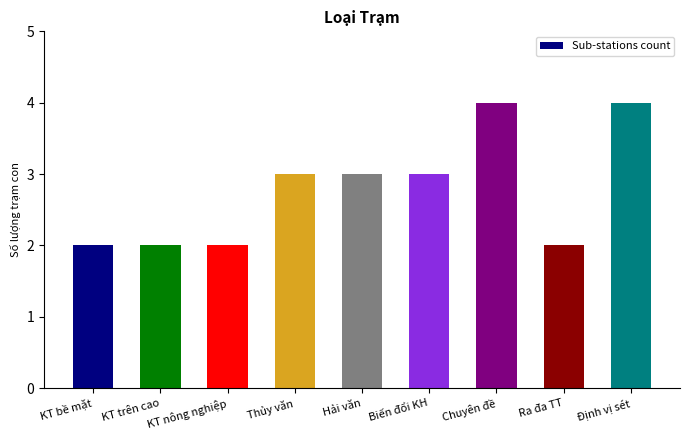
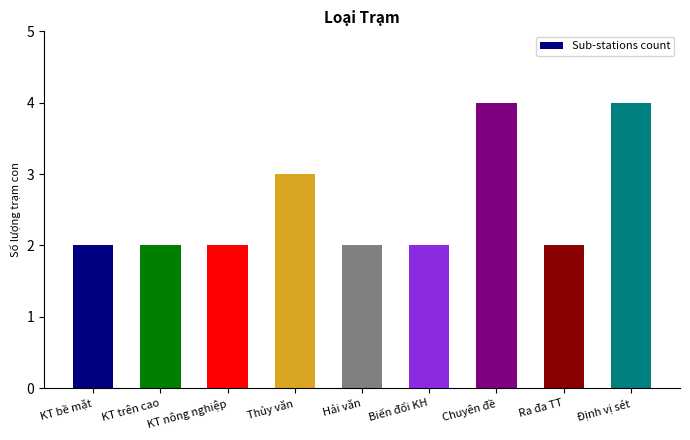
  {
    "KT bề mặt": 2,
    "KT trên cao": 2,
    "KT nông nghiệp": 2,
    "Thủy văn": 3,
-   "Hải văn": 3,
-   "Biến đổi KH": 3,
+   "Hải văn": 2,
+   "Biến đổi KH": 2,
    "Chuyên đề": 4,
    "Ra đa TT": 2,
    "Định vị sét": 4
  }
